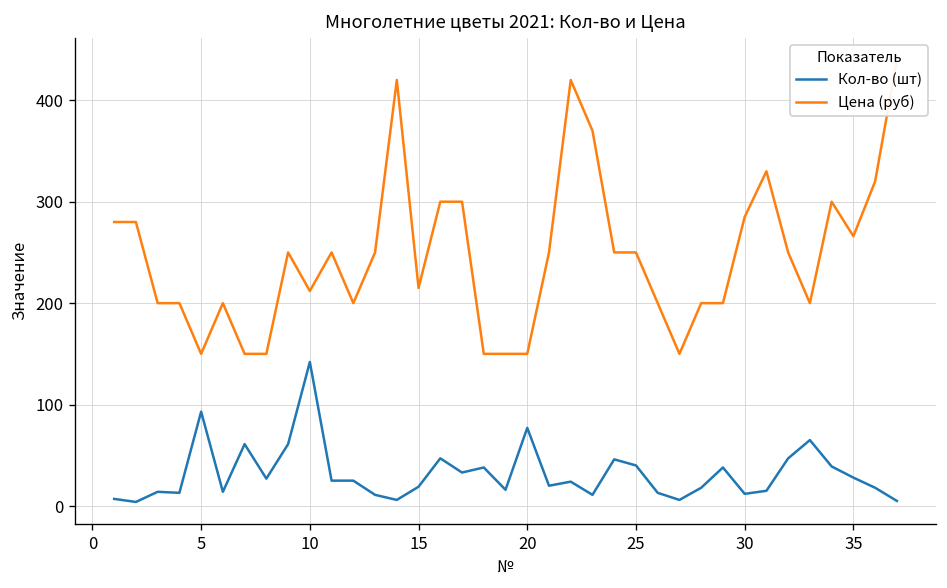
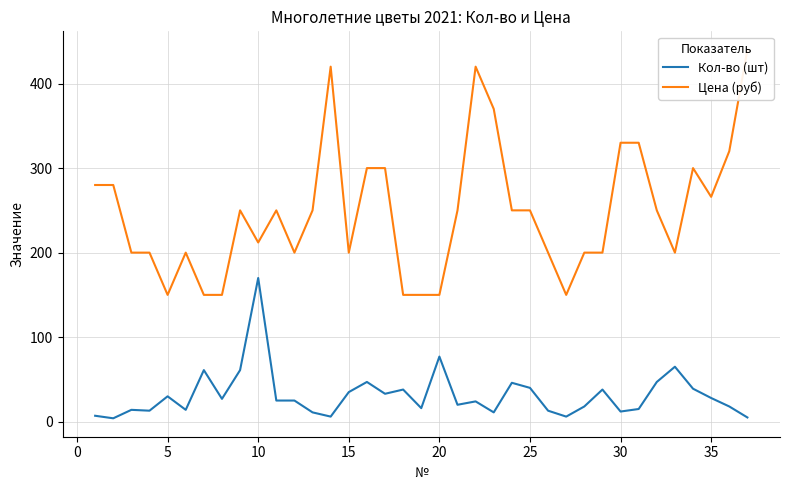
  {
    "Кол-во (шт)": {
-     "5": 90,
-     "10": 140,
-     "15": 20,
+     "5": 30,
+     "10": 170,
+     "15": 40,
      "20": 80,
      "25": 40,
      "30": 10,
      "35": 30
    },
    "Цена (руб)": {
      "5": 150,
      "10": 210,
-     "15": 220,
+     "15": 200,
      "20": 150,
      "25": 250,
-     "30": 290,
+     "30": 330,
      "35": 270
    }
  }
